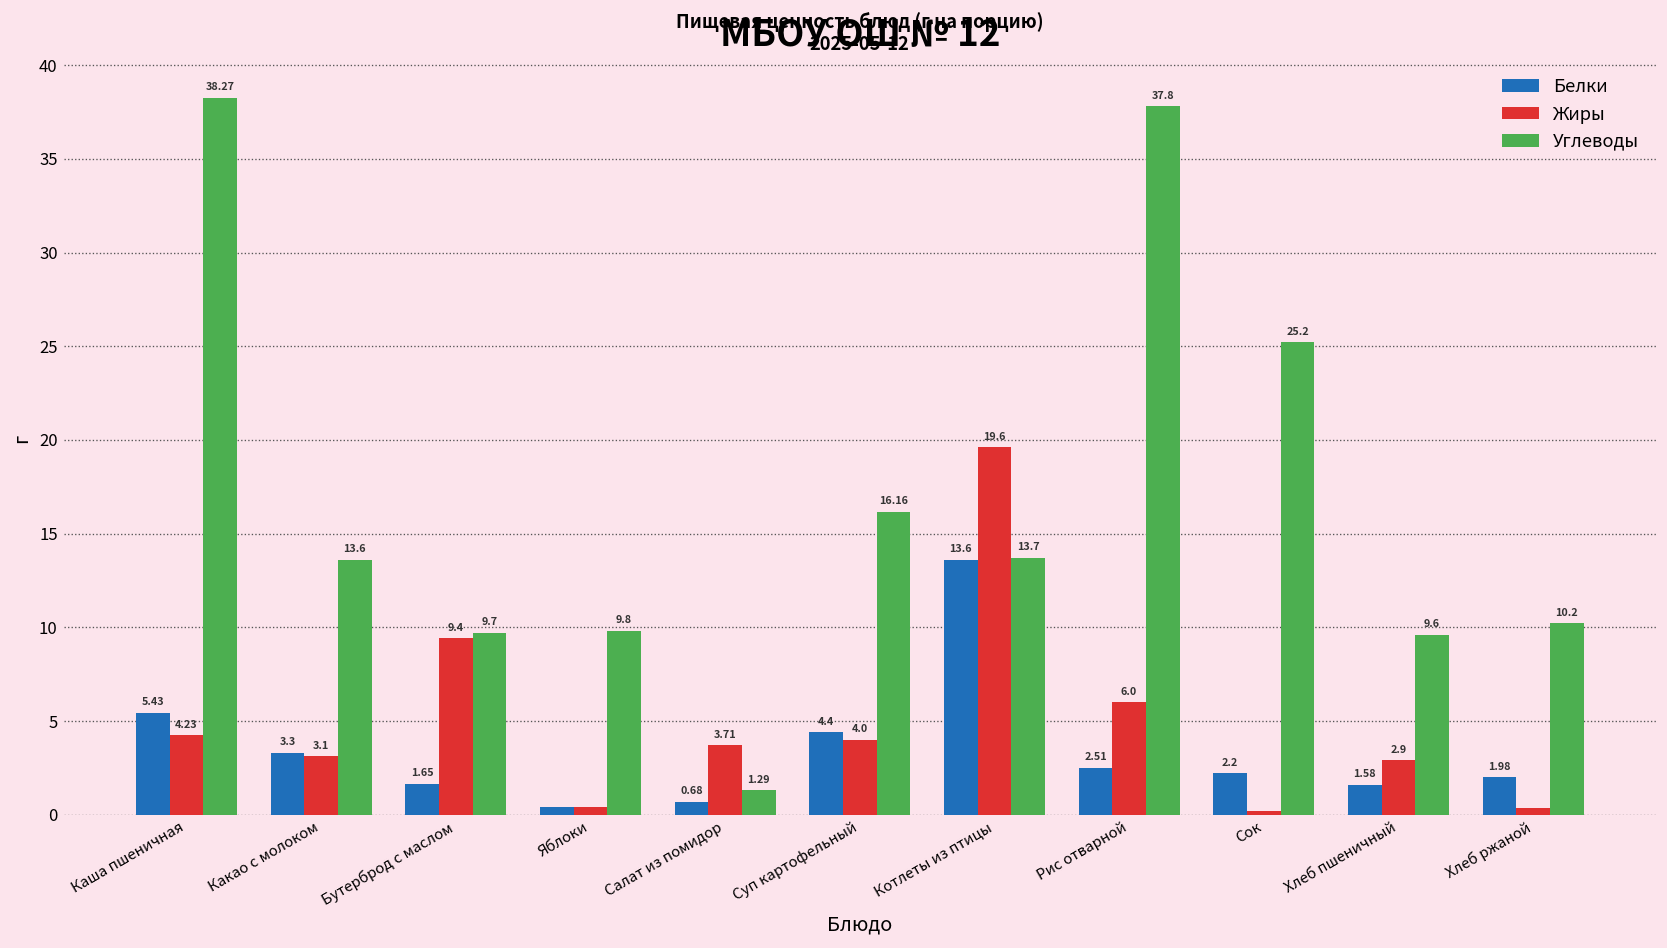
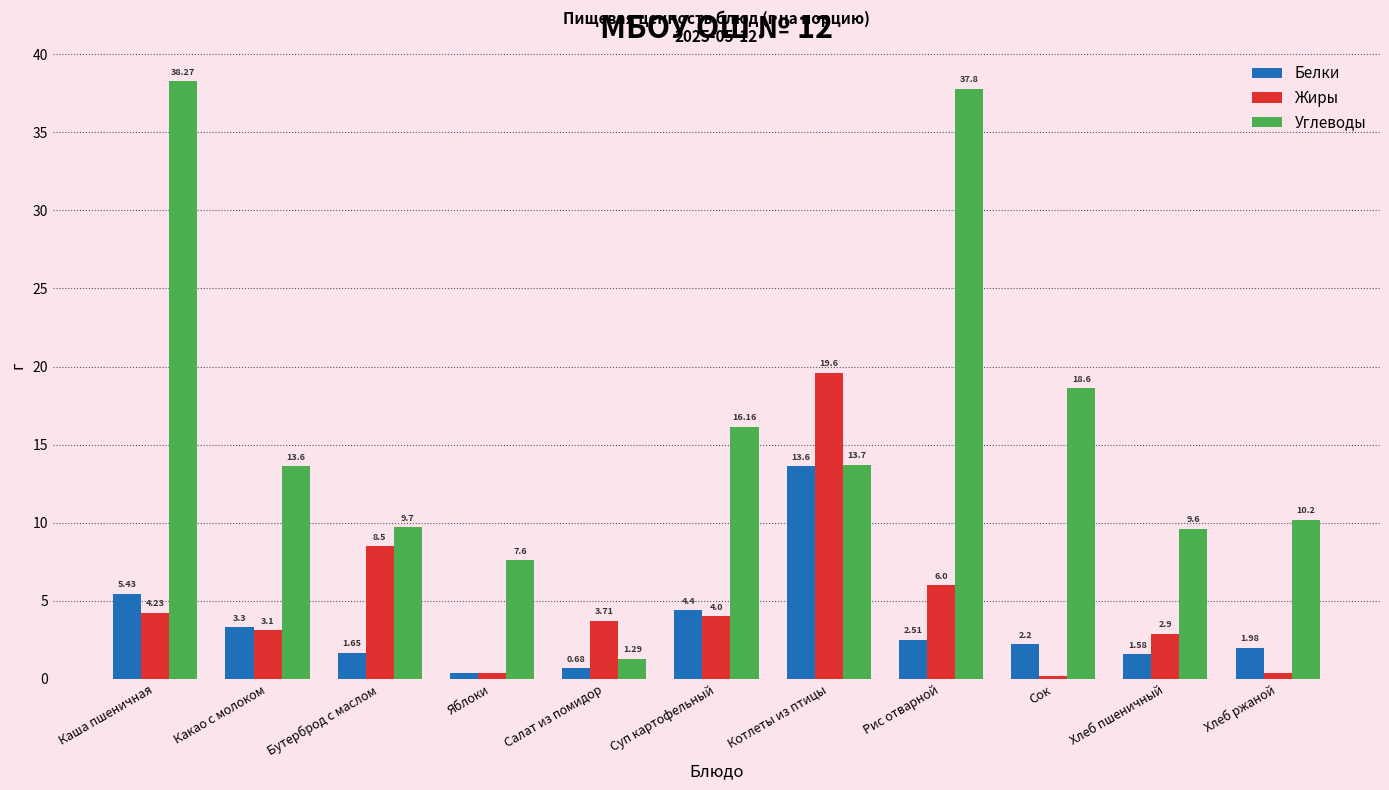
  {
    "Белки": {
      "Каша пшеничная": 5.43,
      "Какао с молоком": 3.3,
      "Бутерброд с маслом": 1.65,
      "Салат из помидор": 0.68,
      "Суп картофельный": 4.4,
      "Котлеты из птицы": 13.6,
      "Рис отварной": 2.51,
      "Сок": 2.2,
      "Хлеб пшеничный": 1.58,
      "Хлеб ржаной": 1.98
    },
    "Жиры": {
      "Каша пшеничная": 4.23,
      "Какао с молоком": 3.1,
-     "Бутерброд с маслом": 9.4,
+     "Бутерброд с маслом": 8.5,
      "Салат из помидор": 3.71,
      "Суп картофельный": 4.0,
      "Котлеты из птицы": 19.6,
      "Рис отварной": 6.0,
      "Хлеб пшеничный": 2.9
    },
    "Углеводы": {
      "Каша пшеничная": 38.27,
      "Какао с молоком": 13.6,
      "Бутерброд с маслом": 9.7,
-     "Яблоки": 9.8,
+     "Яблоки": 7.6,
      "Салат из помидор": 1.29,
      "Суп картофельный": 16.16,
      "Котлеты из птицы": 13.7,
      "Рис отварной": 37.8,
-     "Сок": 25.2,
+     "Сок": 18.6,
      "Хлеб пшеничный": 9.6,
      "Хлеб ржаной": 10.2
    }
  }
